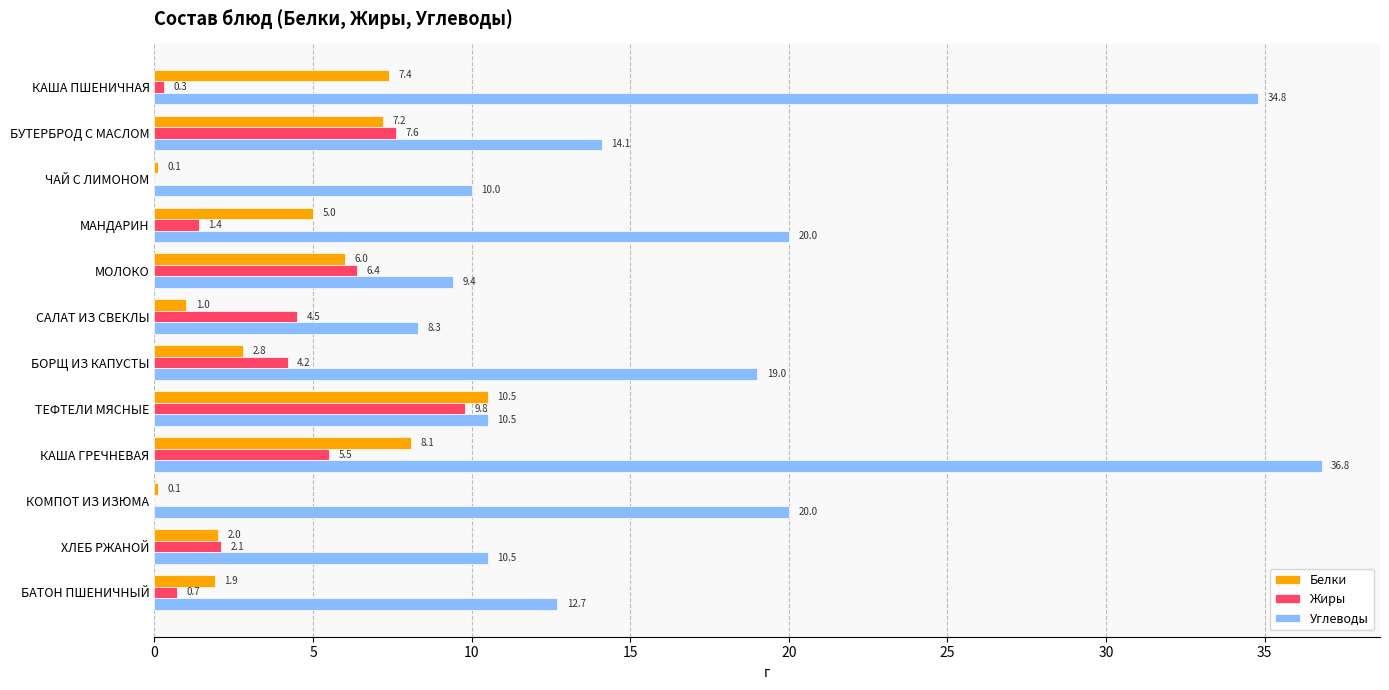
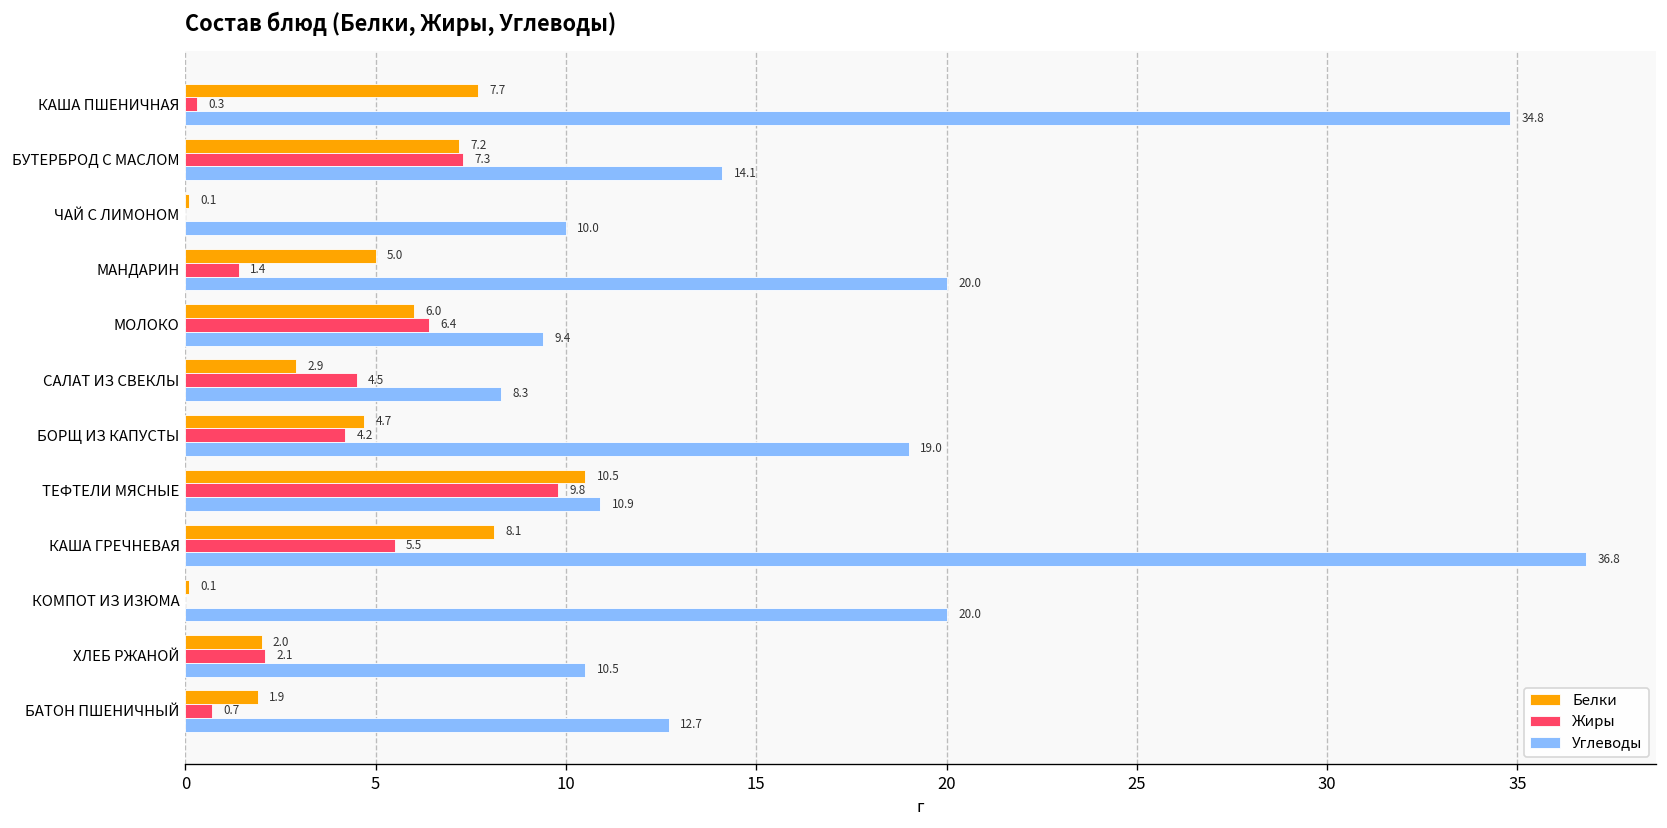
  {
    "Белки": {
-     "КАША ПШЕНИЧНАЯ": 7.4,
+     "КАША ПШЕНИЧНАЯ": 7.7,
      "БУТЕРБРОД С МАСЛОМ": 7.2,
      "ЧАЙ С ЛИМОНОМ": 0.1,
      "МАНДАРИН": 5.0,
      "МОЛОКО": 6.0,
-     "САЛАТ ИЗ СВЕКЛЫ": 1.0,
-     "БОРЩ ИЗ КАПУСТЫ": 2.8,
+     "САЛАТ ИЗ СВЕКЛЫ": 2.9,
+     "БОРЩ ИЗ КАПУСТЫ": 4.7,
      "ТЕФТЕЛИ МЯСНЫЕ": 10.5,
      "КАША ГРЕЧНЕВАЯ": 8.1,
      "КОМПОТ ИЗ ИЗЮМА": 0.1,
      "ХЛЕБ РЖАНОЙ": 2.0,
      "БАТОН ПШЕНИЧНЫЙ": 1.9
    },
    "Жиры": {
      "КАША ПШЕНИЧНАЯ": 0.3,
-     "БУТЕРБРОД С МАСЛОМ": 7.6,
+     "БУТЕРБРОД С МАСЛОМ": 7.3,
      "МАНДАРИН": 1.4,
      "МОЛОКО": 6.4,
      "САЛАТ ИЗ СВЕКЛЫ": 4.5,
      "БОРЩ ИЗ КАПУСТЫ": 4.2,
      "ТЕФТЕЛИ МЯСНЫЕ": 9.8,
      "КАША ГРЕЧНЕВАЯ": 5.5,
      "ХЛЕБ РЖАНОЙ": 2.1,
      "БАТОН ПШЕНИЧНЫЙ": 0.7
    },
    "Углеводы": {
      "КАША ПШЕНИЧНАЯ": 34.8,
      "БУТЕРБРОД С МАСЛОМ": 14.1,
      "ЧАЙ С ЛИМОНОМ": 10.0,
      "МАНДАРИН": 20.0,
      "МОЛОКО": 9.4,
      "САЛАТ ИЗ СВЕКЛЫ": 8.3,
      "БОРЩ ИЗ КАПУСТЫ": 19.0,
-     "ТЕФТЕЛИ МЯСНЫЕ": 10.5,
+     "ТЕФТЕЛИ МЯСНЫЕ": 10.9,
      "КАША ГРЕЧНЕВАЯ": 36.8,
      "КОМПОТ ИЗ ИЗЮМА": 20.0,
      "ХЛЕБ РЖАНОЙ": 10.5,
      "БАТОН ПШЕНИЧНЫЙ": 12.7
    }
  }
